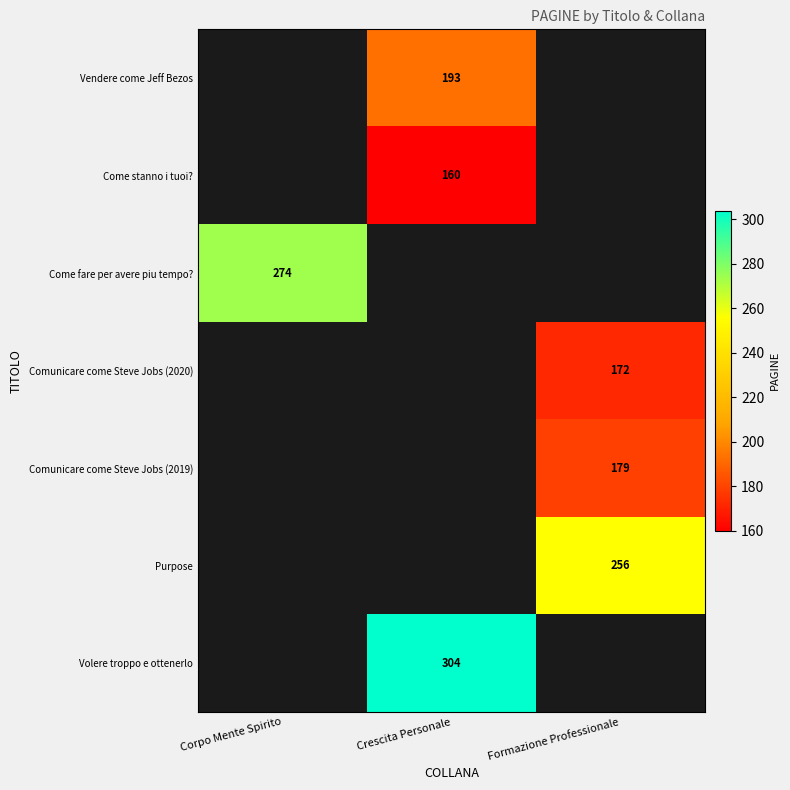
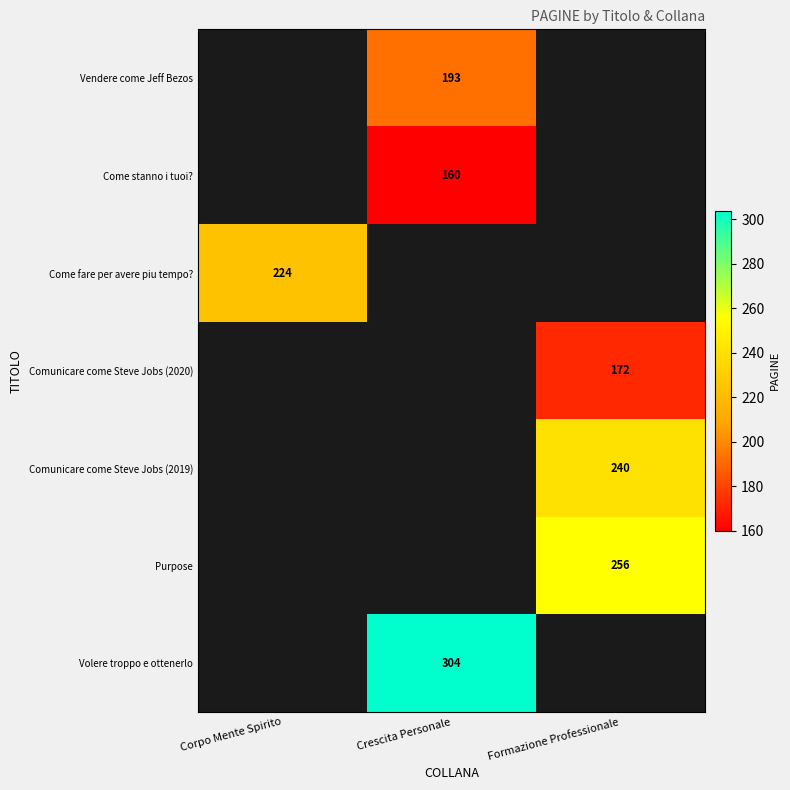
  {
    "Vendere come Jeff Bezos": {
      "Crescita Personale": 193
    },
    "Come stanno i tuoi?": {
      "Crescita Personale": 160
    },
    "Come fare per avere piu tempo?": {
-     "Corpo Mente Spirito": 274
+     "Corpo Mente Spirito": 224
    },
    "Comunicare come Steve Jobs (2020)": {
      "Formazione Professionale": 172
    },
    "Comunicare come Steve Jobs (2019)": {
-     "Formazione Professionale": 179
+     "Formazione Professionale": 240
    },
    "Purpose": {
      "Formazione Professionale": 256
    },
    "Volere troppo e ottenerlo": {
      "Crescita Personale": 304
    }
  }
